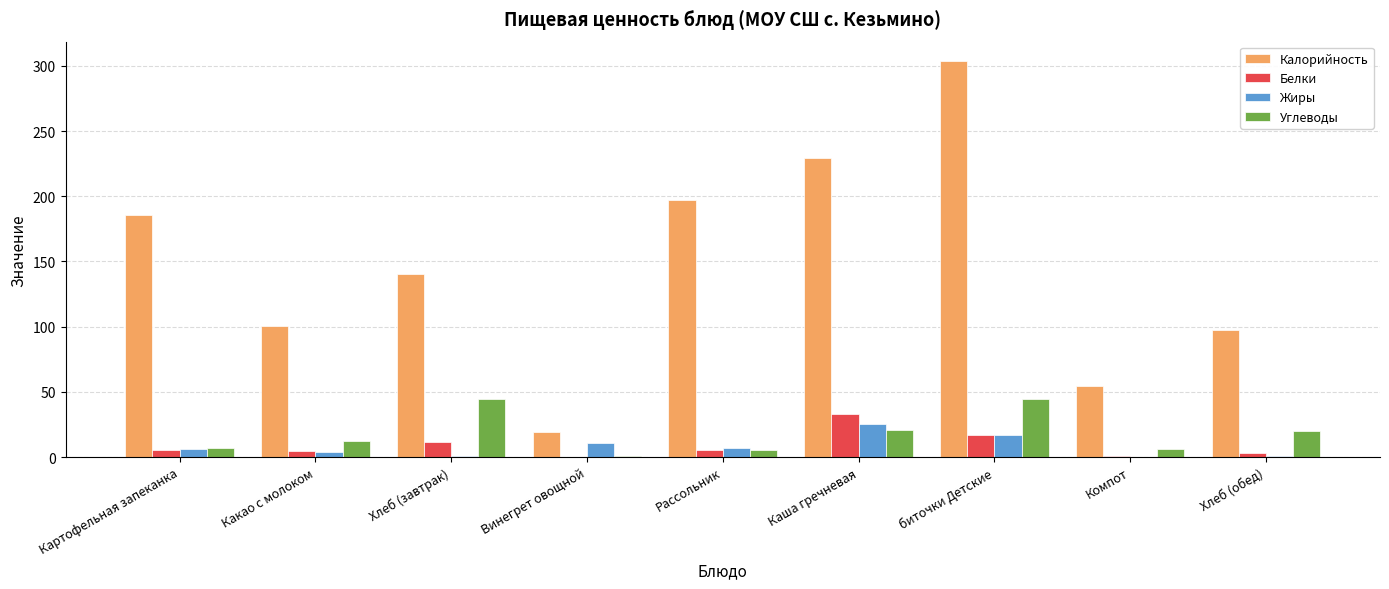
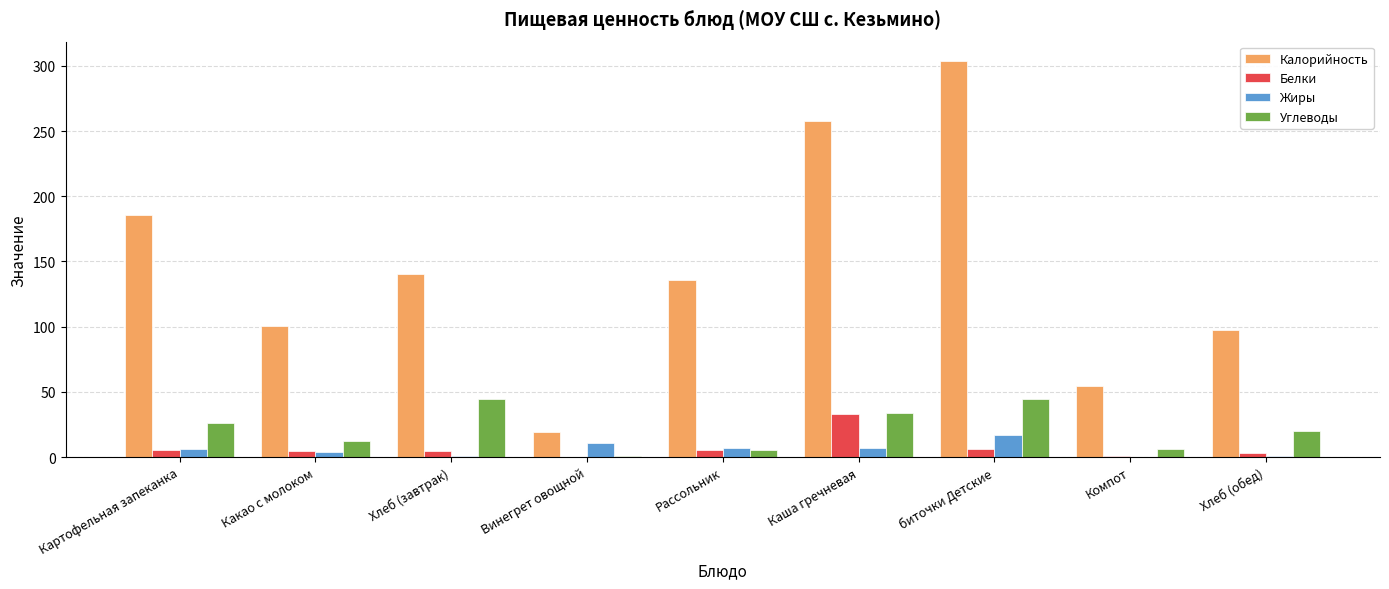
  {
    "Калорийность": {
      "Картофельная запеканка": 186,
      "Какао с молоком": 100,
      "Хлеб (завтрак)": 141,
      "Винегрет овощной": 19,
-     "Рассольник": 197,
-     "Каша гречневая": 229,
+     "Рассольник": 136,
+     "Каша гречневая": 258,
      "биточки Детские": 303,
      "Компот": 55,
      "Хлеб (обед)": 98
    },
    "Белки": {
      "Картофельная запеканка": 6,
      "Какао с молоком": 5,
-     "Хлеб (завтрак)": 12,
+     "Хлеб (завтрак)": 5,
      "Рассольник": 6,
      "Каша гречневая": 33,
-     "биточки Детские": 17,
+     "биточки Детские": 6,
      "Хлеб (обед)": 3
    },
    "Жиры": {
      "Картофельная запеканка": 7,
      "Какао с молоком": 4,
      "Винегрет овощной": 11,
      "Рассольник": 7,
-     "Каша гречневая": 25,
+     "Каша гречневая": 7,
      "биточки Детские": 17
    },
    "Углеводы": {
-     "Картофельная запеканка": 7,
+     "Картофельная запеканка": 26,
      "Какао с молоком": 13,
      "Хлеб (завтрак)": 44,
      "Рассольник": 5,
-     "Каша гречневая": 21,
+     "Каша гречневая": 34,
      "биточки Детские": 44,
      "Компот": 6,
      "Хлеб (обед)": 20
    }
  }
